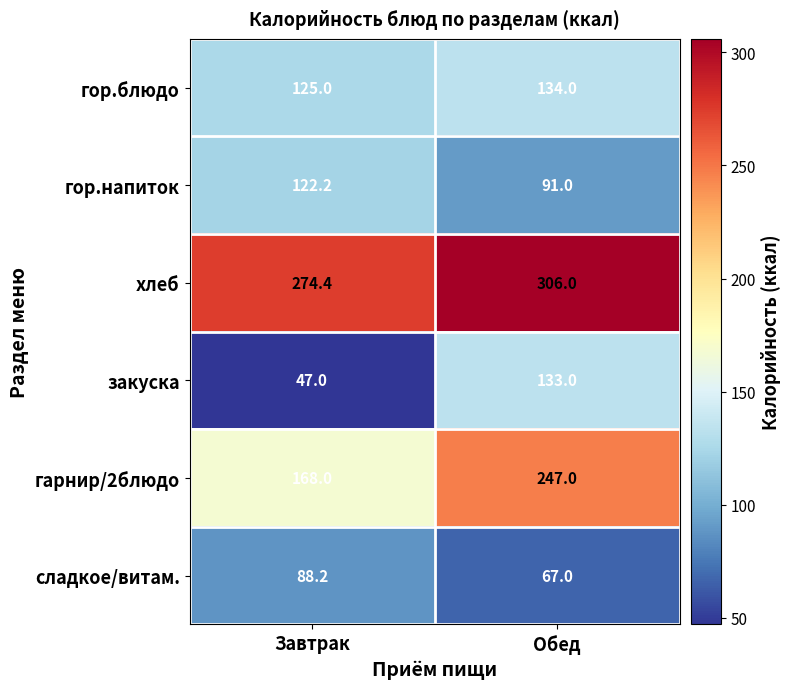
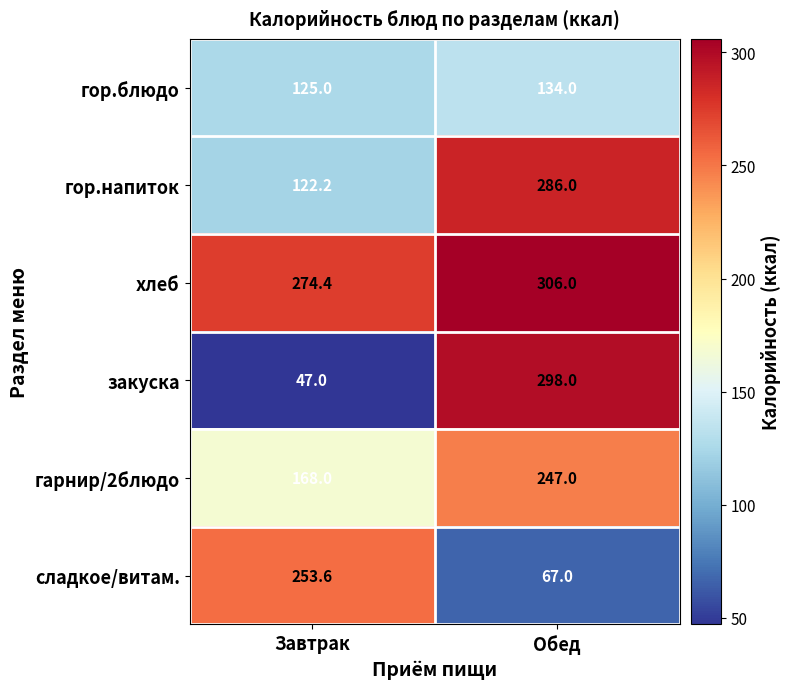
  {
    "гор.блюдо": {
      "Завтрак": 125.0,
      "Обед": 134.0
    },
    "гор.напиток": {
      "Завтрак": 122.2,
-     "Обед": 91.0
+     "Обед": 286.0
    },
    "хлеб": {
      "Завтрак": 274.4,
      "Обед": 306.0
    },
    "закуска": {
      "Завтрак": 47.0,
-     "Обед": 133.0
+     "Обед": 298.0
    },
    "гарнир/2блюдо": {
      "Обед": 247.0
    },
    "сладкое/витам.": {
-     "Завтрак": 88.2,
+     "Завтрак": 253.6,
      "Обед": 67.0
    }
  }
